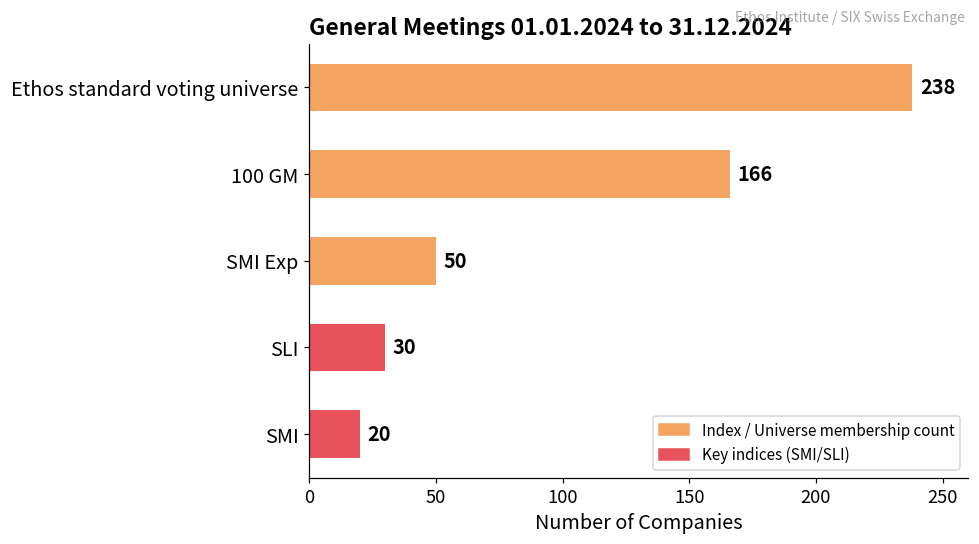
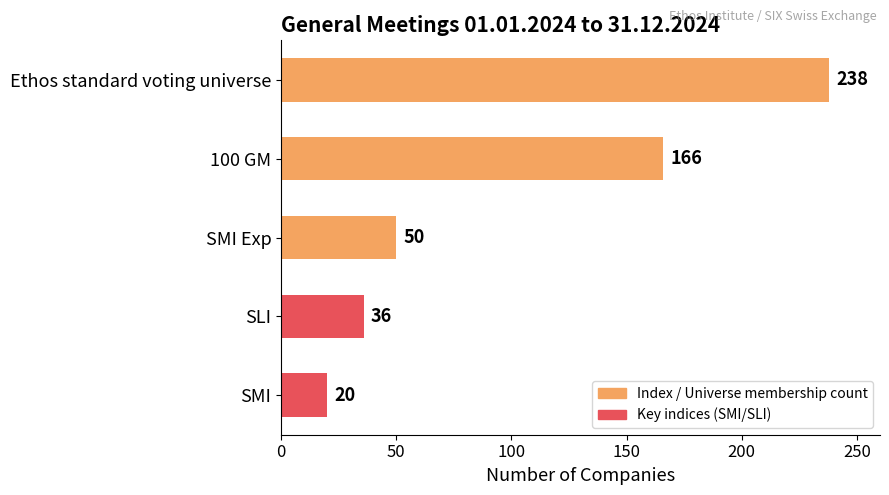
  {
    "Ethos standard voting universe": 238,
    "100 GM": 166,
    "SMI Exp": 50,
-   "SLI": 30,
+   "SLI": 36,
    "SMI": 20
  }
